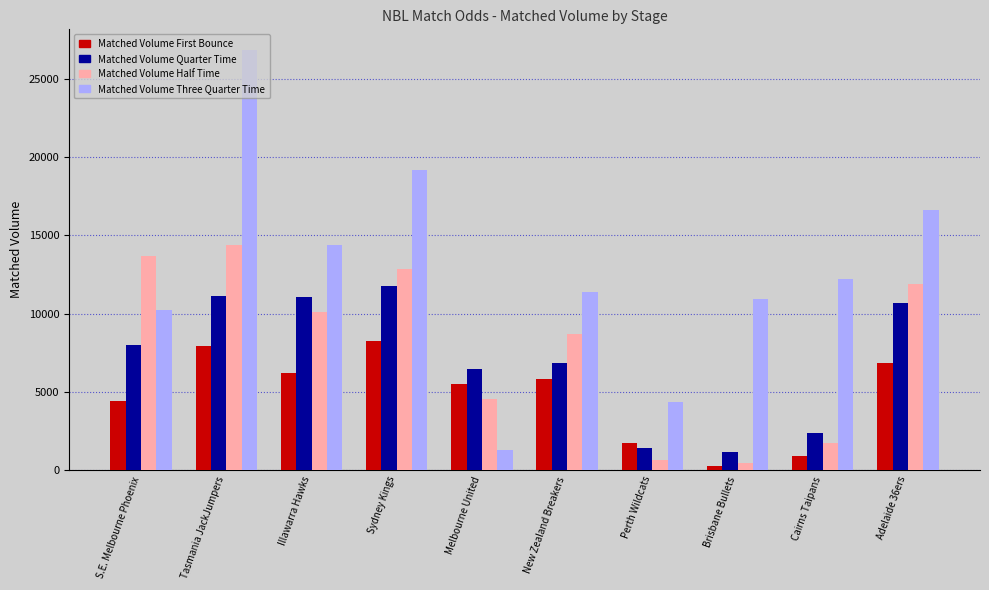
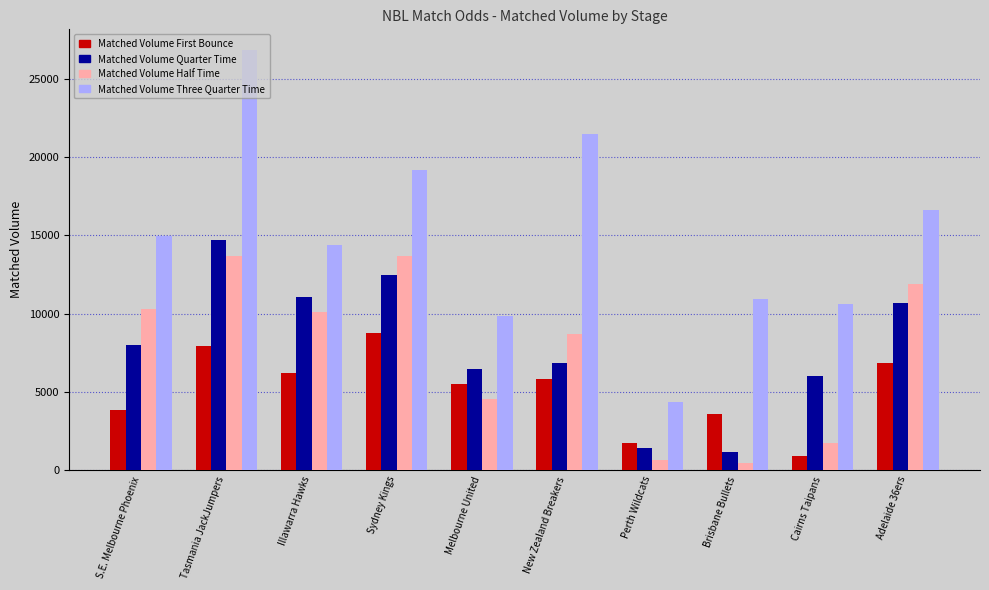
  {
    "Matched Volume First Bounce": {
-     "S.E. Melbourne Phoenix": 4400,
+     "S.E. Melbourne Phoenix": 3900,
      "Tasmania JackJumpers": 7900,
      "Illawarra Hawks": 6200,
-     "Sydney Kings": 8300,
+     "Sydney Kings": 8800,
      "Melbourne United": 5500,
      "New Zealand Breakers": 5800,
      "Perth Wildcats": 1700,
-     "Brisbane Bullets": 300,
+     "Brisbane Bullets": 3600,
      "Cairns Taipans": 900,
      "Adelaide 36ers": 6800
    },
    "Matched Volume Quarter Time": {
      "S.E. Melbourne Phoenix": 8000,
-     "Tasmania JackJumpers": 11100,
+     "Tasmania JackJumpers": 14700,
      "Illawarra Hawks": 11000,
-     "Sydney Kings": 11700,
+     "Sydney Kings": 12500,
      "Melbourne United": 6500,
      "New Zealand Breakers": 6800,
      "Perth Wildcats": 1400,
      "Brisbane Bullets": 1200,
-     "Cairns Taipans": 2400,
+     "Cairns Taipans": 6000,
      "Adelaide 36ers": 10700
    },
    "Matched Volume Half Time": {
-     "S.E. Melbourne Phoenix": 13700,
-     "Tasmania JackJumpers": 14400,
+     "S.E. Melbourne Phoenix": 10300,
+     "Tasmania JackJumpers": 13700,
      "Illawarra Hawks": 10100,
-     "Sydney Kings": 12900,
+     "Sydney Kings": 13700,
      "Melbourne United": 4500,
      "New Zealand Breakers": 8700,
      "Perth Wildcats": 600,
      "Brisbane Bullets": 500,
      "Cairns Taipans": 1700,
      "Adelaide 36ers": 11900
    },
    "Matched Volume Three Quarter Time": {
-     "S.E. Melbourne Phoenix": 10200,
+     "S.E. Melbourne Phoenix": 15000,
      "Illawarra Hawks": 14400,
      "Sydney Kings": 19200,
-     "Melbourne United": 1300,
-     "New Zealand Breakers": 11400,
+     "Melbourne United": 9900,
+     "New Zealand Breakers": 21400,
      "Perth Wildcats": 4400,
      "Brisbane Bullets": 11000,
-     "Cairns Taipans": 12200,
+     "Cairns Taipans": 10600,
      "Adelaide 36ers": 16600
    }
  }
